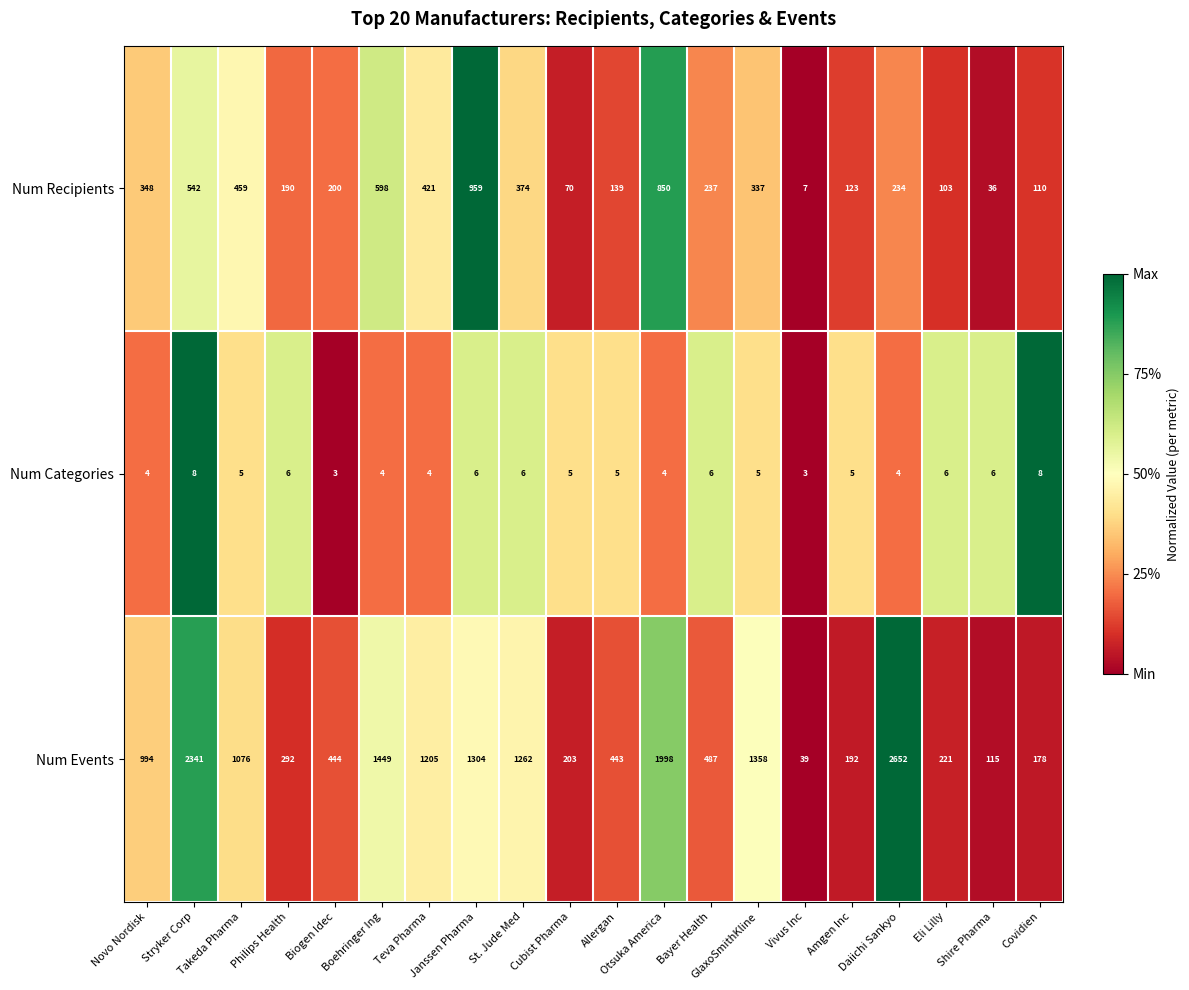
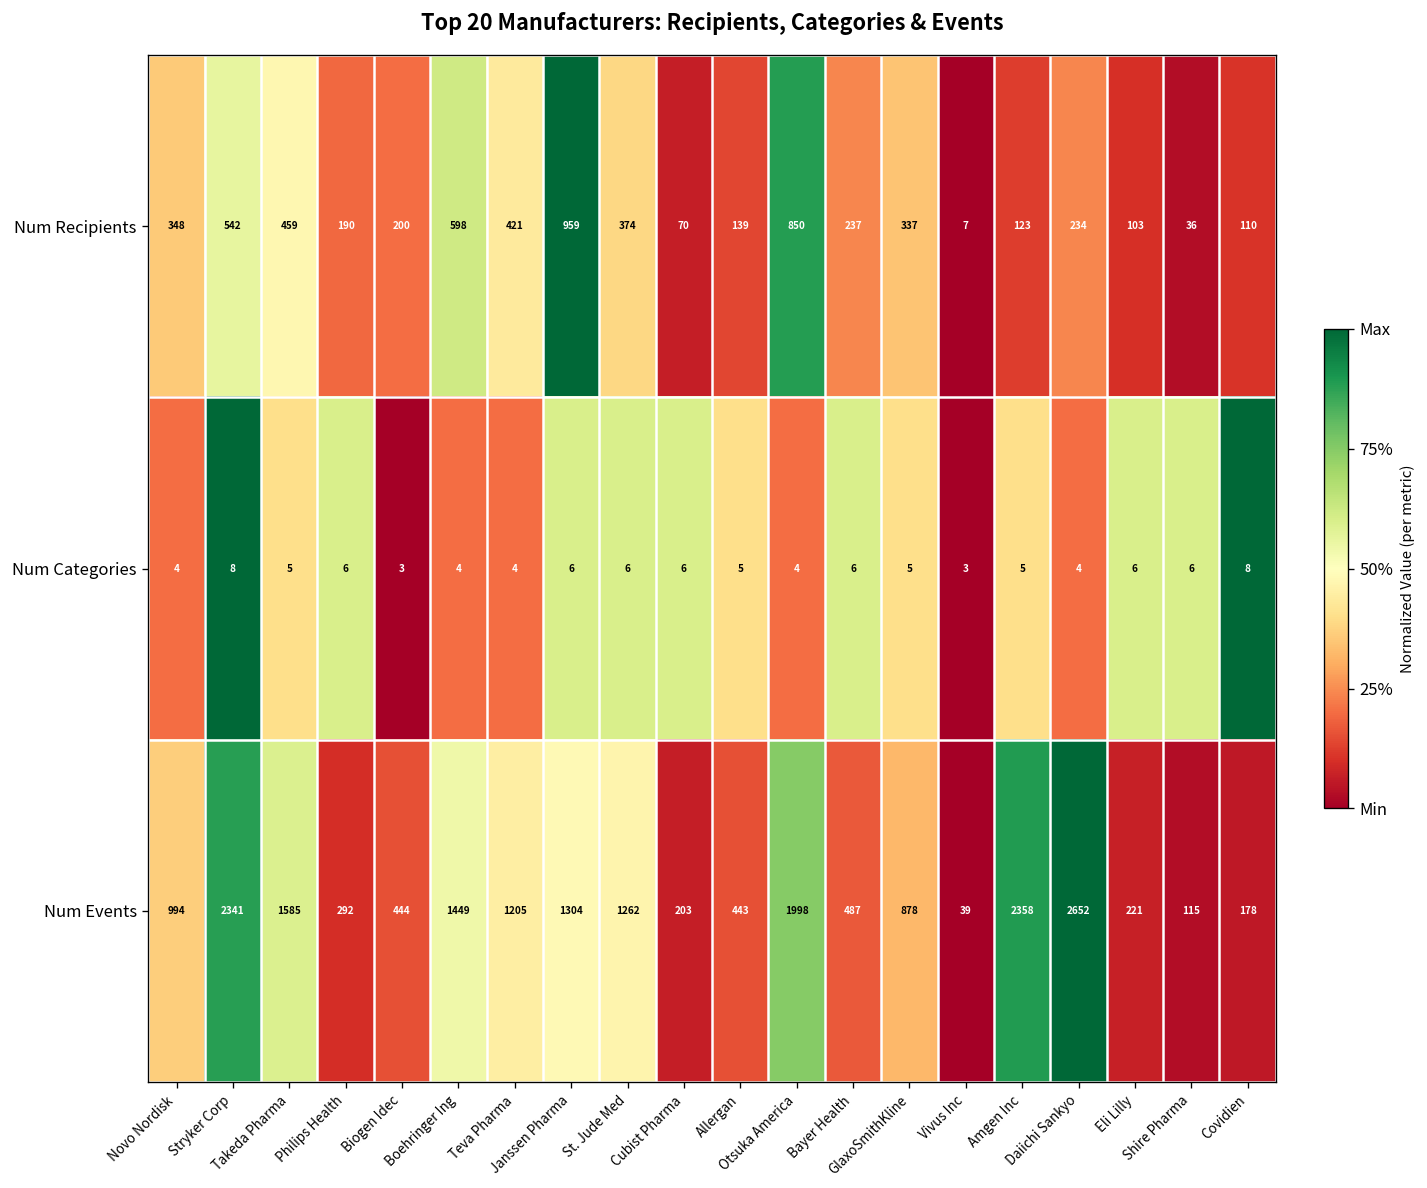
  {
    "Num Recipients": {
      "Novo Nordisk": 348,
      "Stryker Corp": 542,
      "Takeda Pharma": 459,
      "Philips Health": 190,
      "Biogen Idec": 200,
      "Boehringer Ing": 598,
      "Teva Pharma": 421,
      "Janssen Pharma": 959,
      "St. Jude Med": 374,
      "Cubist Pharma": 70,
      "Allergan": 139,
      "Otsuka America": 850,
      "Bayer Health": 237,
      "GlaxoSmithKline": 337,
      "Vivus Inc": 7,
      "Amgen Inc": 123,
      "Daiichi Sankyo": 234,
      "Eli Lilly": 103,
      "Shire Pharma": 36,
      "Covidien": 110
    },
    "Num Categories": {
      "Novo Nordisk": 4,
      "Stryker Corp": 8,
      "Takeda Pharma": 5,
      "Philips Health": 6,
      "Biogen Idec": 3,
      "Boehringer Ing": 4,
      "Teva Pharma": 4,
      "Janssen Pharma": 6,
      "St. Jude Med": 6,
-     "Cubist Pharma": 5,
+     "Cubist Pharma": 6,
      "Allergan": 5,
      "Otsuka America": 4,
      "Bayer Health": 6,
      "GlaxoSmithKline": 5,
      "Vivus Inc": 3,
      "Amgen Inc": 5,
      "Daiichi Sankyo": 4,
      "Eli Lilly": 6,
      "Shire Pharma": 6,
      "Covidien": 8
    },
    "Num Events": {
      "Novo Nordisk": 994,
      "Stryker Corp": 2341,
-     "Takeda Pharma": 1076,
+     "Takeda Pharma": 1585,
      "Philips Health": 292,
      "Biogen Idec": 444,
      "Boehringer Ing": 1449,
      "Teva Pharma": 1205,
      "Janssen Pharma": 1304,
      "St. Jude Med": 1262,
      "Cubist Pharma": 203,
      "Allergan": 443,
      "Otsuka America": 1998,
      "Bayer Health": 487,
-     "GlaxoSmithKline": 1358,
+     "GlaxoSmithKline": 878,
      "Vivus Inc": 39,
-     "Amgen Inc": 192,
+     "Amgen Inc": 2358,
      "Daiichi Sankyo": 2652,
      "Eli Lilly": 221,
      "Shire Pharma": 115,
      "Covidien": 178
    }
  }
